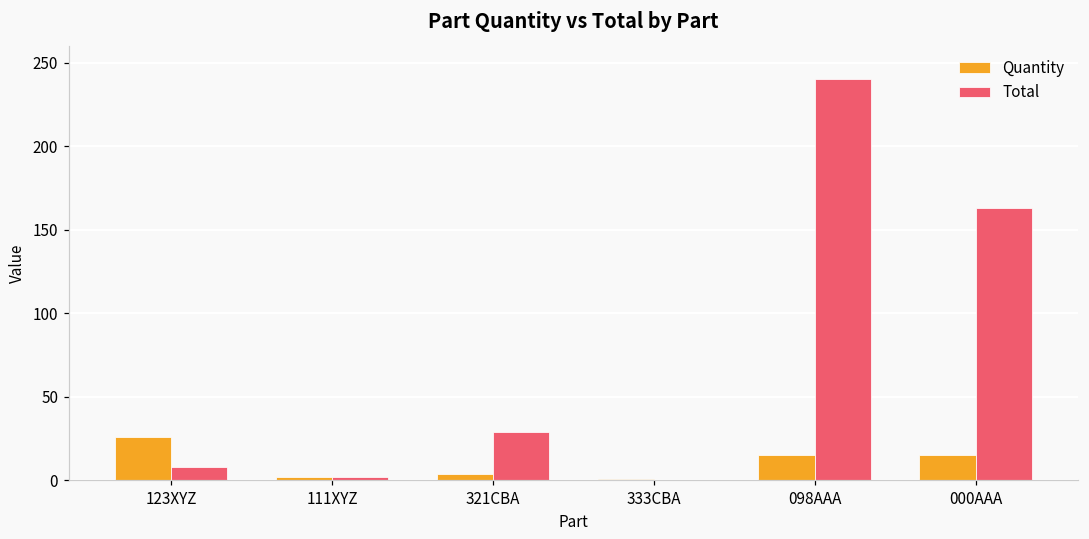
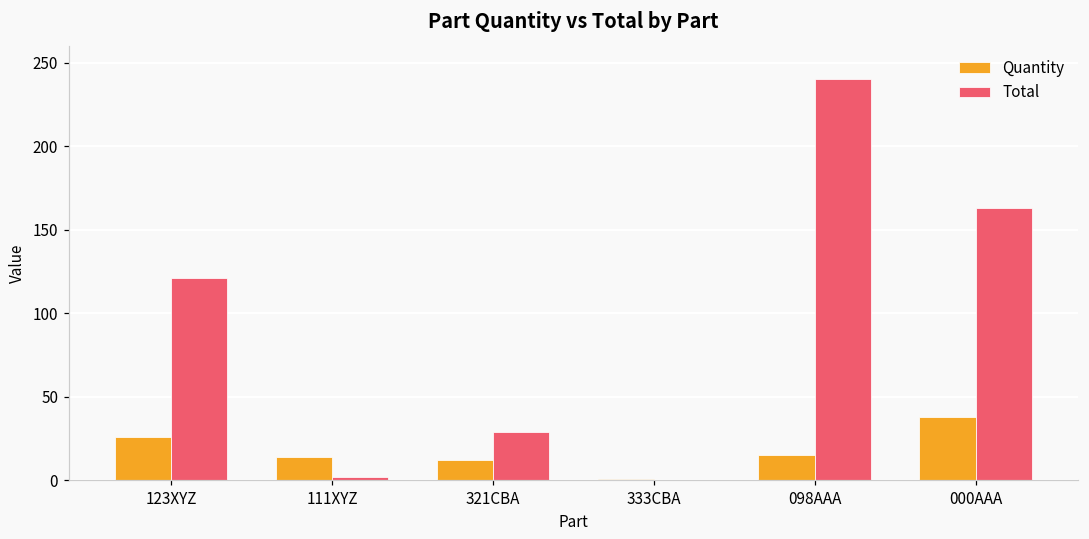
  {
    "Quantity": {
      "123XYZ": 26,
-     "111XYZ": 2,
-     "321CBA": 4,
+     "111XYZ": 14,
+     "321CBA": 12,
      "098AAA": 15,
-     "000AAA": 15
+     "000AAA": 38
    },
    "Total": {
-     "123XYZ": 8,
+     "123XYZ": 121,
      "111XYZ": 2,
      "321CBA": 29,
      "098AAA": 240,
      "000AAA": 163
    }
  }
